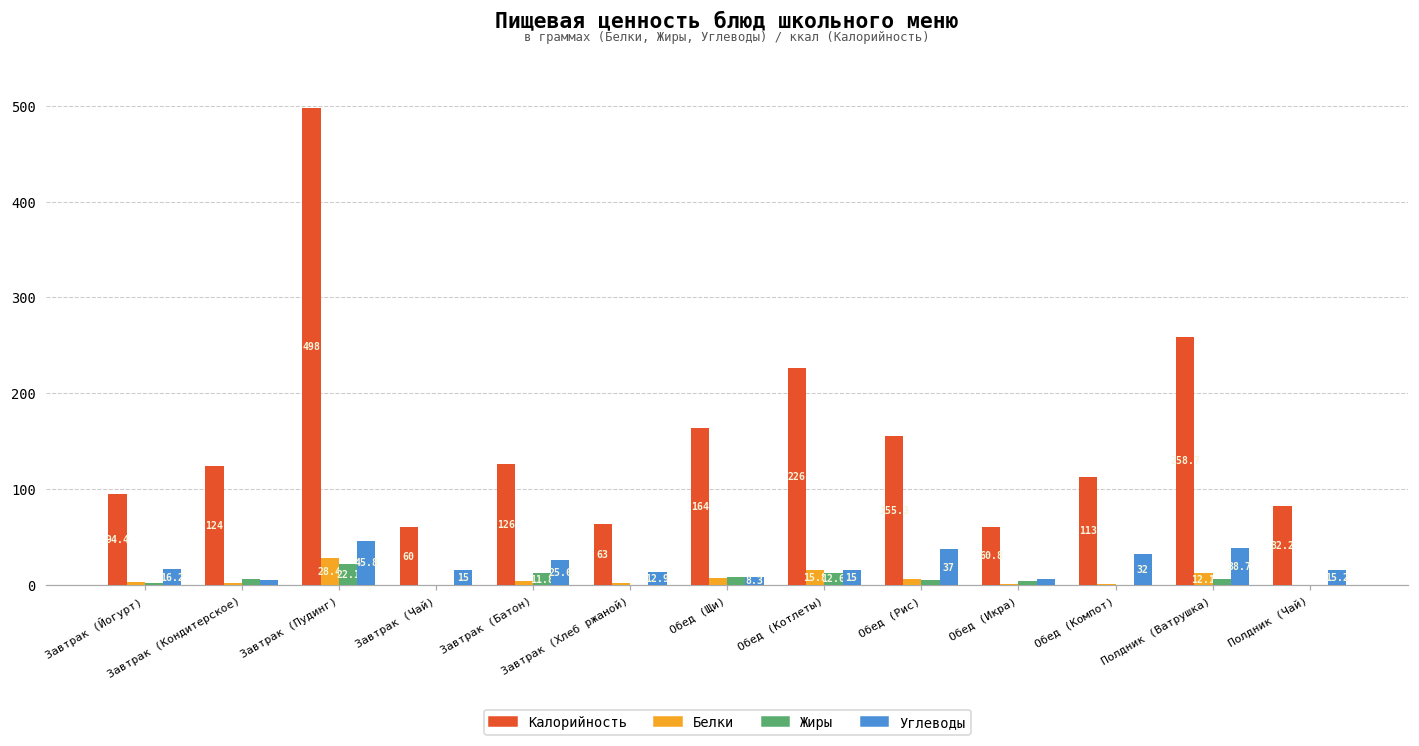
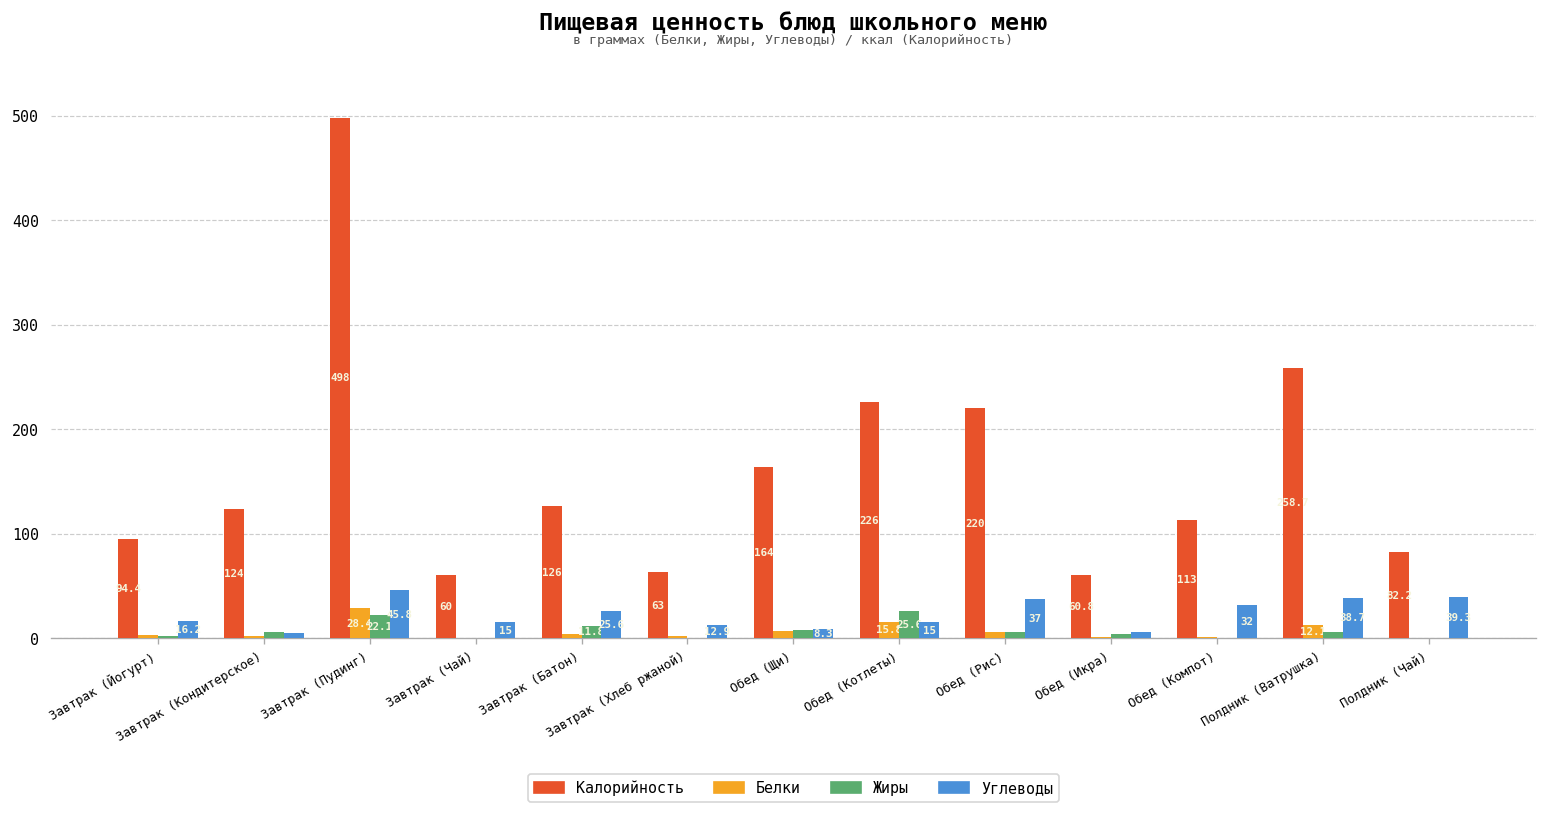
  {
    "Калорийность": {
      "Завтрак (Йогурт)": 94.4,
      "Завтрак (Кондитерское)": 124,
      "Завтрак (Пудинг)": 498,
      "Завтрак (Чай)": 60,
      "Завтрак (Батон)": 126,
      "Завтрак (Хлеб ржаной)": 63,
      "Обед (Щи)": 164,
      "Обед (Котлеты)": 226,
-     "Обед (Рис)": 155.3,
+     "Обед (Рис)": 220,
      "Обед (Икра)": 60.8,
      "Обед (Компот)": 113,
      "Полдник (Ватрушка)": 258.7,
      "Полдник (Чай)": 82.2
    },
    "Белки": {
      "Обед (Котлеты)": 15.8,
      "Полдник (Ватрушка)": 12.1
    },
    "Жиры": {
      "Завтрак (Батон)": 11.8,
-     "Обед (Котлеты)": 12.6
+     "Обед (Котлеты)": 25.6
    },
    "Углеводы": {
      "Завтрак (Йогурт)": 16.2,
      "Завтрак (Пудинг)": 45.8,
      "Завтрак (Чай)": 15,
      "Завтрак (Батон)": 25.6,
      "Завтрак (Хлеб ржаной)": 12.9,
      "Обед (Щи)": 8.3,
      "Обед (Котлеты)": 15,
      "Обед (Рис)": 37,
      "Обед (Компот)": 32,
      "Полдник (Ватрушка)": 38.7,
-     "Полдник (Чай)": 15.2
+     "Полдник (Чай)": 39.3
    }
  }
